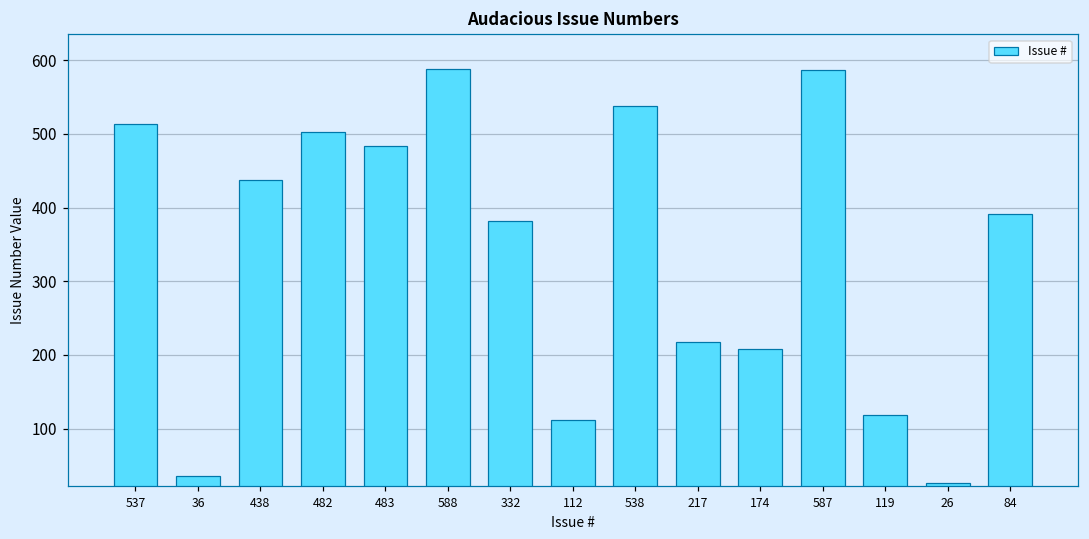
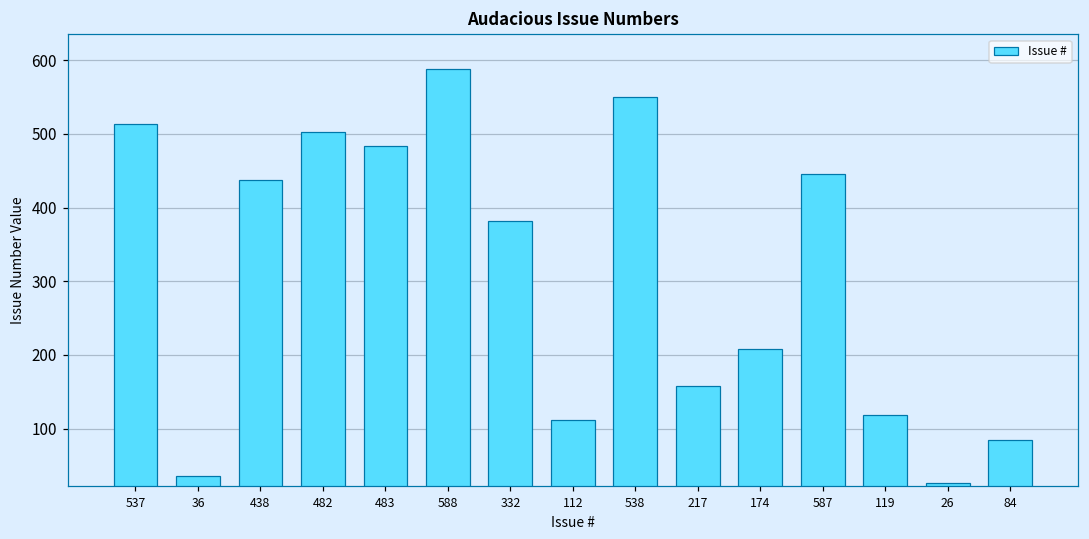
  {
    "537": 510,
    "36": 40,
    "438": 440,
    "482": 500,
    "483": 480,
    "588": 590,
    "332": 380,
    "112": 110,
-   "538": 540,
-   "217": 220,
+   "538": 550,
+   "217": 160,
    "174": 210,
-   "587": 590,
+   "587": 450,
    "119": 120,
    "26": 30,
-   "84": 390
+   "84": 80
  }
